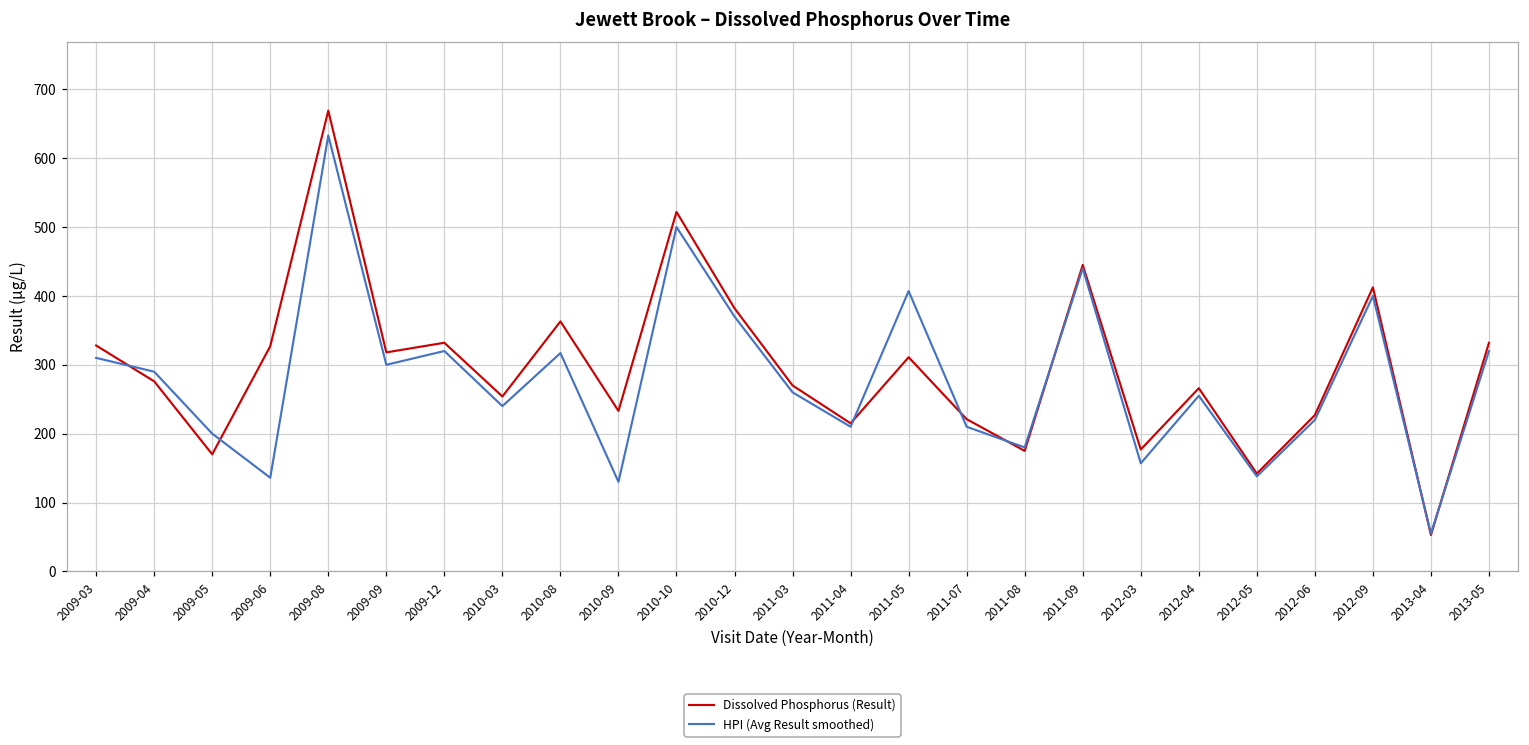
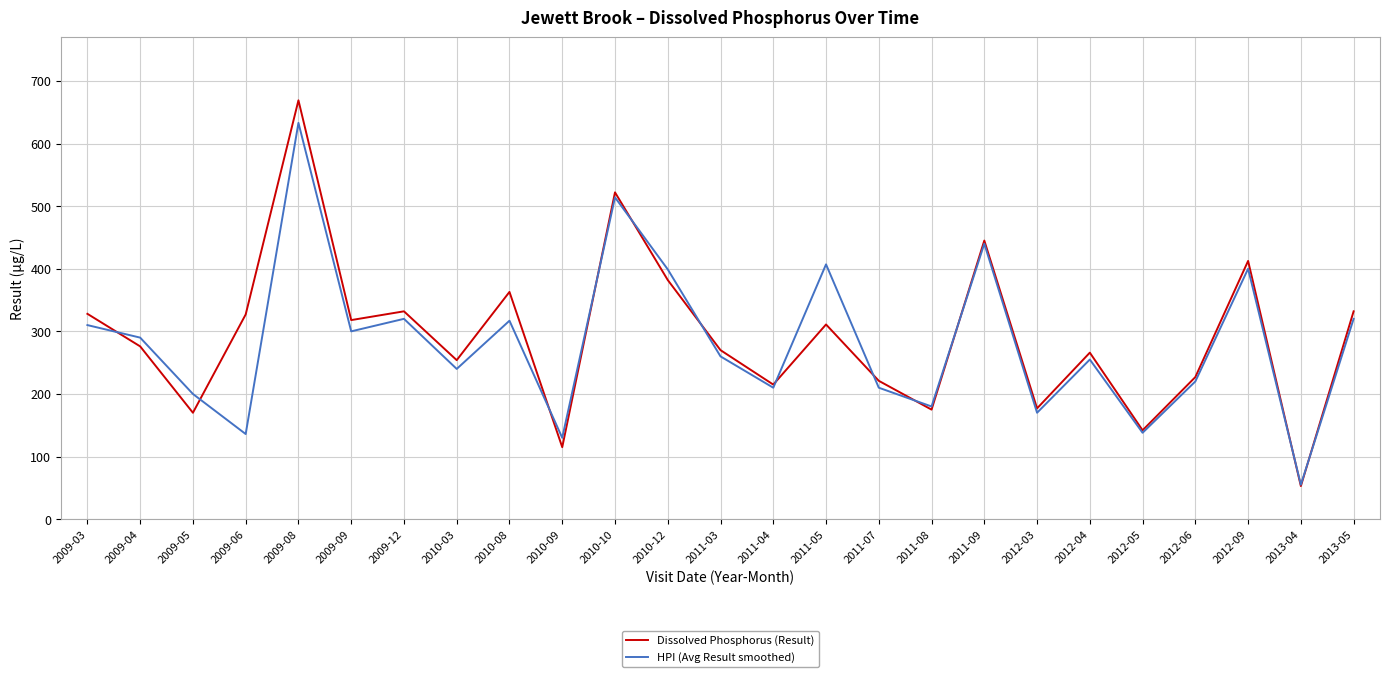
  {
    "Dissolved Phosphorus (Result)": {
      "2009-03": 330,
      "2009-04": 280,
      "2009-05": 170,
      "2009-06": 330,
      "2009-08": 670,
      "2009-09": 320,
      "2009-12": 330,
      "2010-03": 250,
      "2010-08": 360,
-     "2010-09": 230,
+     "2010-09": 120,
      "2010-10": 520,
      "2010-12": 380,
      "2011-03": 270,
      "2011-04": 220,
      "2011-05": 310,
      "2011-07": 220,
      "2011-08": 180,
      "2011-09": 450,
      "2012-03": 180,
      "2012-04": 270,
      "2012-06": 230,
      "2012-09": 410,
      "2013-05": 330
    },
    "HPI (Avg Result smoothed)": {
      "2009-03": 310,
      "2009-04": 290,
      "2009-05": 200,
      "2009-06": 140,
      "2009-08": 630,
      "2009-09": 300,
      "2009-12": 320,
      "2010-03": 240,
      "2010-08": 320,
      "2010-09": 130,
-     "2010-10": 500,
-     "2010-12": 370,
+     "2010-10": 510,
+     "2010-12": 400,
      "2011-03": 260,
      "2011-04": 210,
      "2011-05": 410,
      "2011-07": 210,
      "2011-08": 180,
      "2011-09": 440,
-     "2012-03": 160,
+     "2012-03": 170,
      "2012-04": 260,
      "2012-06": 220,
      "2012-09": 400,
      "2013-05": 320
    }
  }
